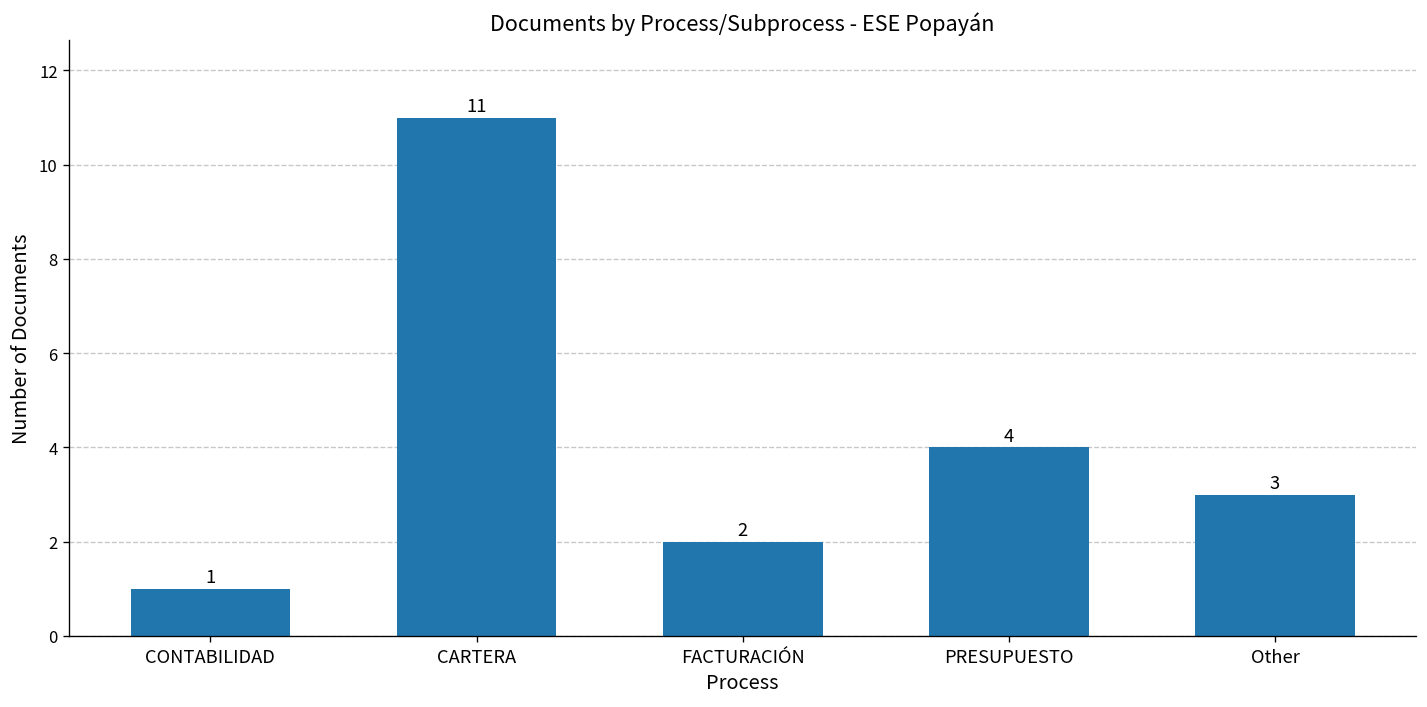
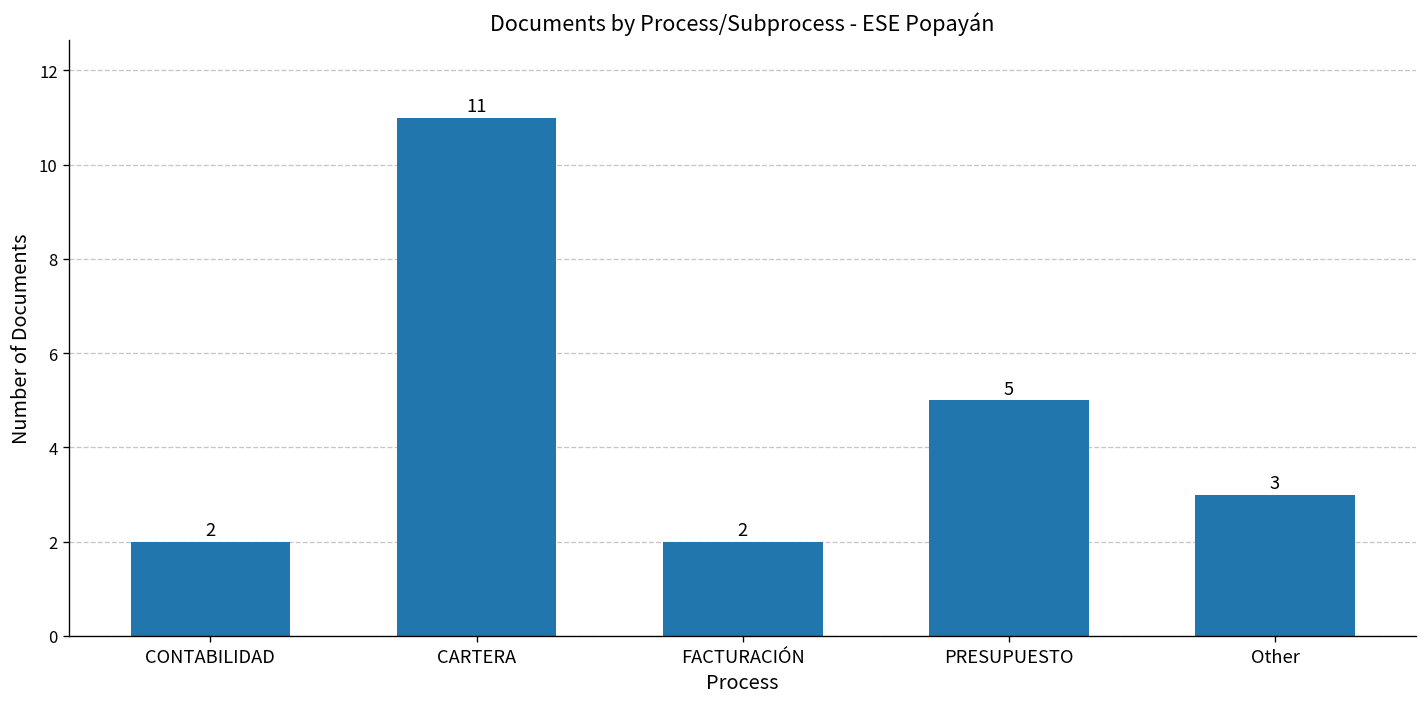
  {
-   "CONTABILIDAD": 1,
+   "CONTABILIDAD": 2,
    "CARTERA": 11,
    "FACTURACIÓN": 2,
-   "PRESUPUESTO": 4,
+   "PRESUPUESTO": 5,
    "Other": 3
  }
